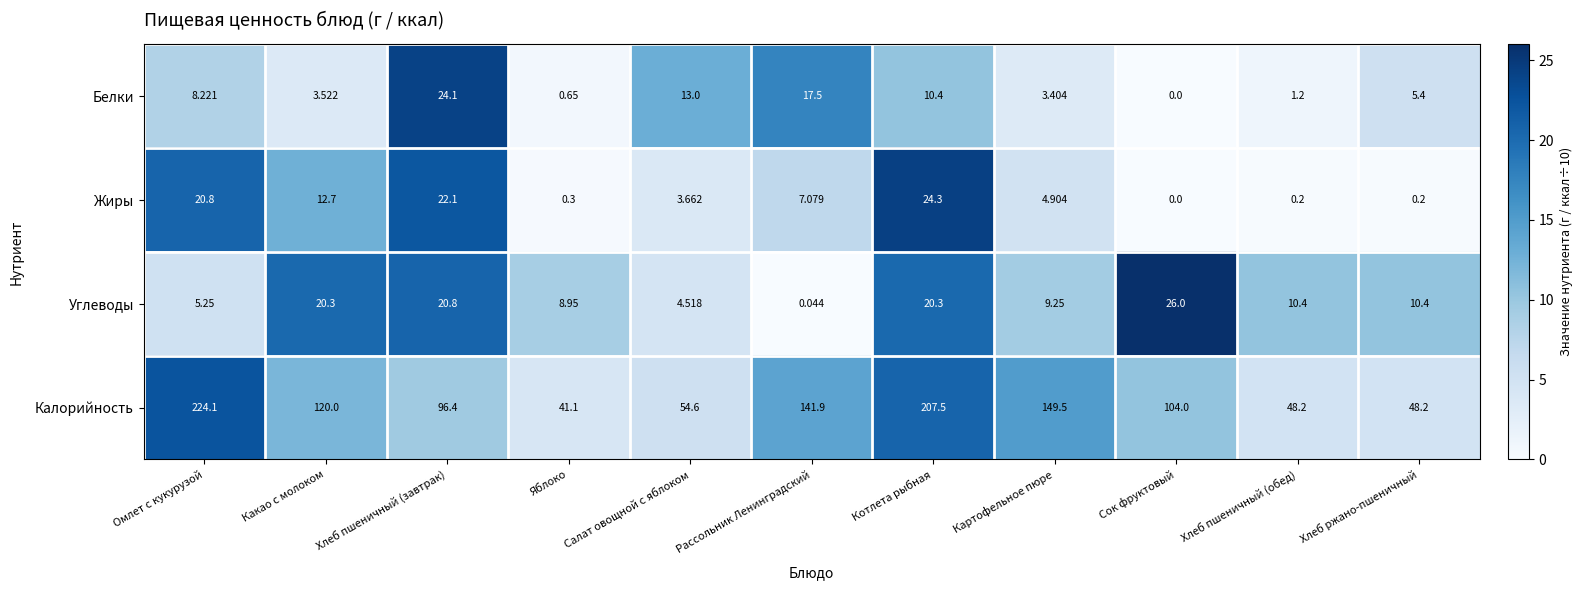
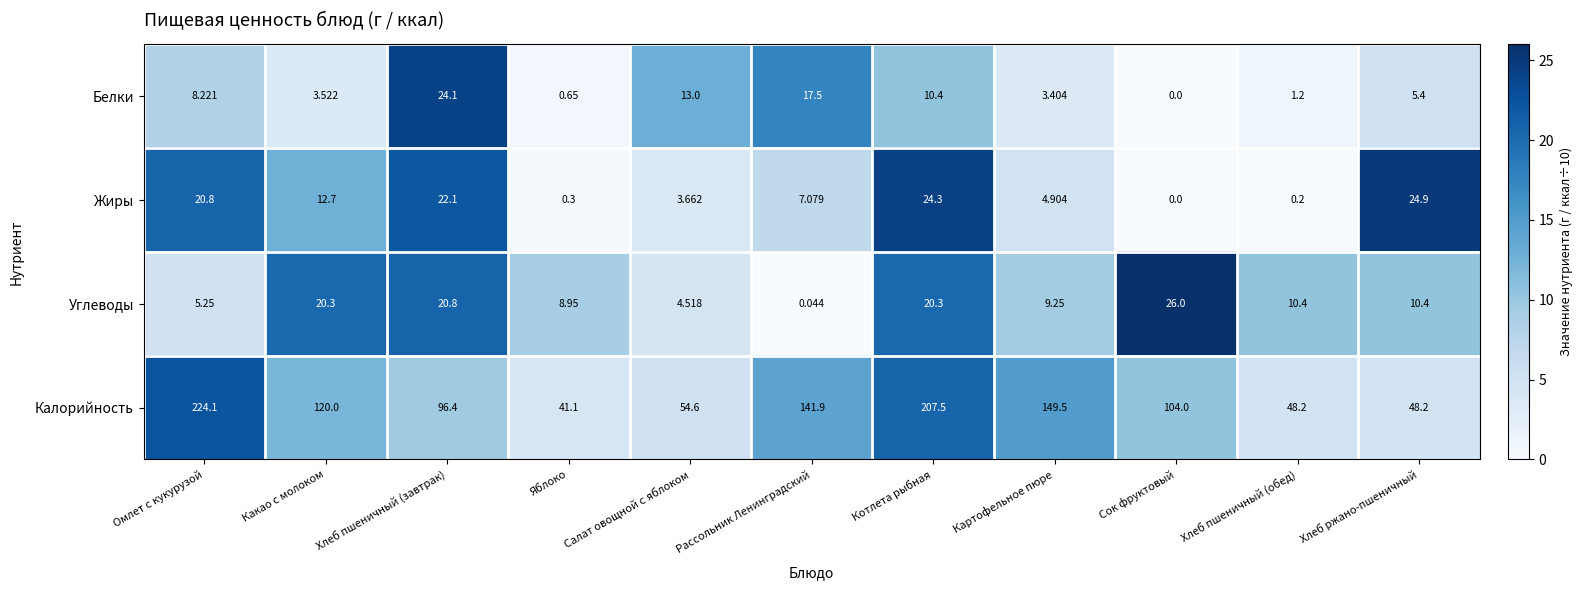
  {
    "Белки": {
      "Омлет с кукурузой": 8.221,
      "Какао с молоком": 3.522,
      "Хлеб пшеничный (завтрак)": 24.1,
      "Яблоко": 0.65,
      "Салат овощной с яблоком": 13.0,
      "Рассольник Ленинградский": 17.5,
      "Котлета рыбная": 10.4,
      "Картофельное пюре": 3.404,
      "Сок фруктовый": 0.0,
      "Хлеб пшеничный (обед)": 1.2,
      "Хлеб ржано-пшеничный": 5.4
    },
    "Жиры": {
      "Омлет с кукурузой": 20.8,
      "Какао с молоком": 12.7,
      "Хлеб пшеничный (завтрак)": 22.1,
      "Яблоко": 0.3,
      "Салат овощной с яблоком": 3.662,
      "Рассольник Ленинградский": 7.079,
      "Котлета рыбная": 24.3,
      "Картофельное пюре": 4.904,
      "Сок фруктовый": 0.0,
      "Хлеб пшеничный (обед)": 0.2,
-     "Хлеб ржано-пшеничный": 0.2
+     "Хлеб ржано-пшеничный": 24.9
    },
    "Углеводы": {
      "Омлет с кукурузой": 5.25,
      "Какао с молоком": 20.3,
      "Хлеб пшеничный (завтрак)": 20.8,
      "Яблоко": 8.95,
      "Салат овощной с яблоком": 4.518,
      "Рассольник Ленинградский": 0.044,
      "Котлета рыбная": 20.3,
      "Картофельное пюре": 9.25,
      "Сок фруктовый": 26.0,
      "Хлеб пшеничный (обед)": 10.4,
      "Хлеб ржано-пшеничный": 10.4
    },
    "Калорийность": {
      "Омлет с кукурузой": 224.1,
      "Какао с молоком": 120.0,
      "Хлеб пшеничный (завтрак)": 96.4,
      "Яблоко": 41.1,
      "Салат овощной с яблоком": 54.6,
      "Рассольник Ленинградский": 141.9,
      "Котлета рыбная": 207.5,
      "Картофельное пюре": 149.5,
      "Сок фруктовый": 104.0,
      "Хлеб пшеничный (обед)": 48.2,
      "Хлеб ржано-пшеничный": 48.2
    }
  }
